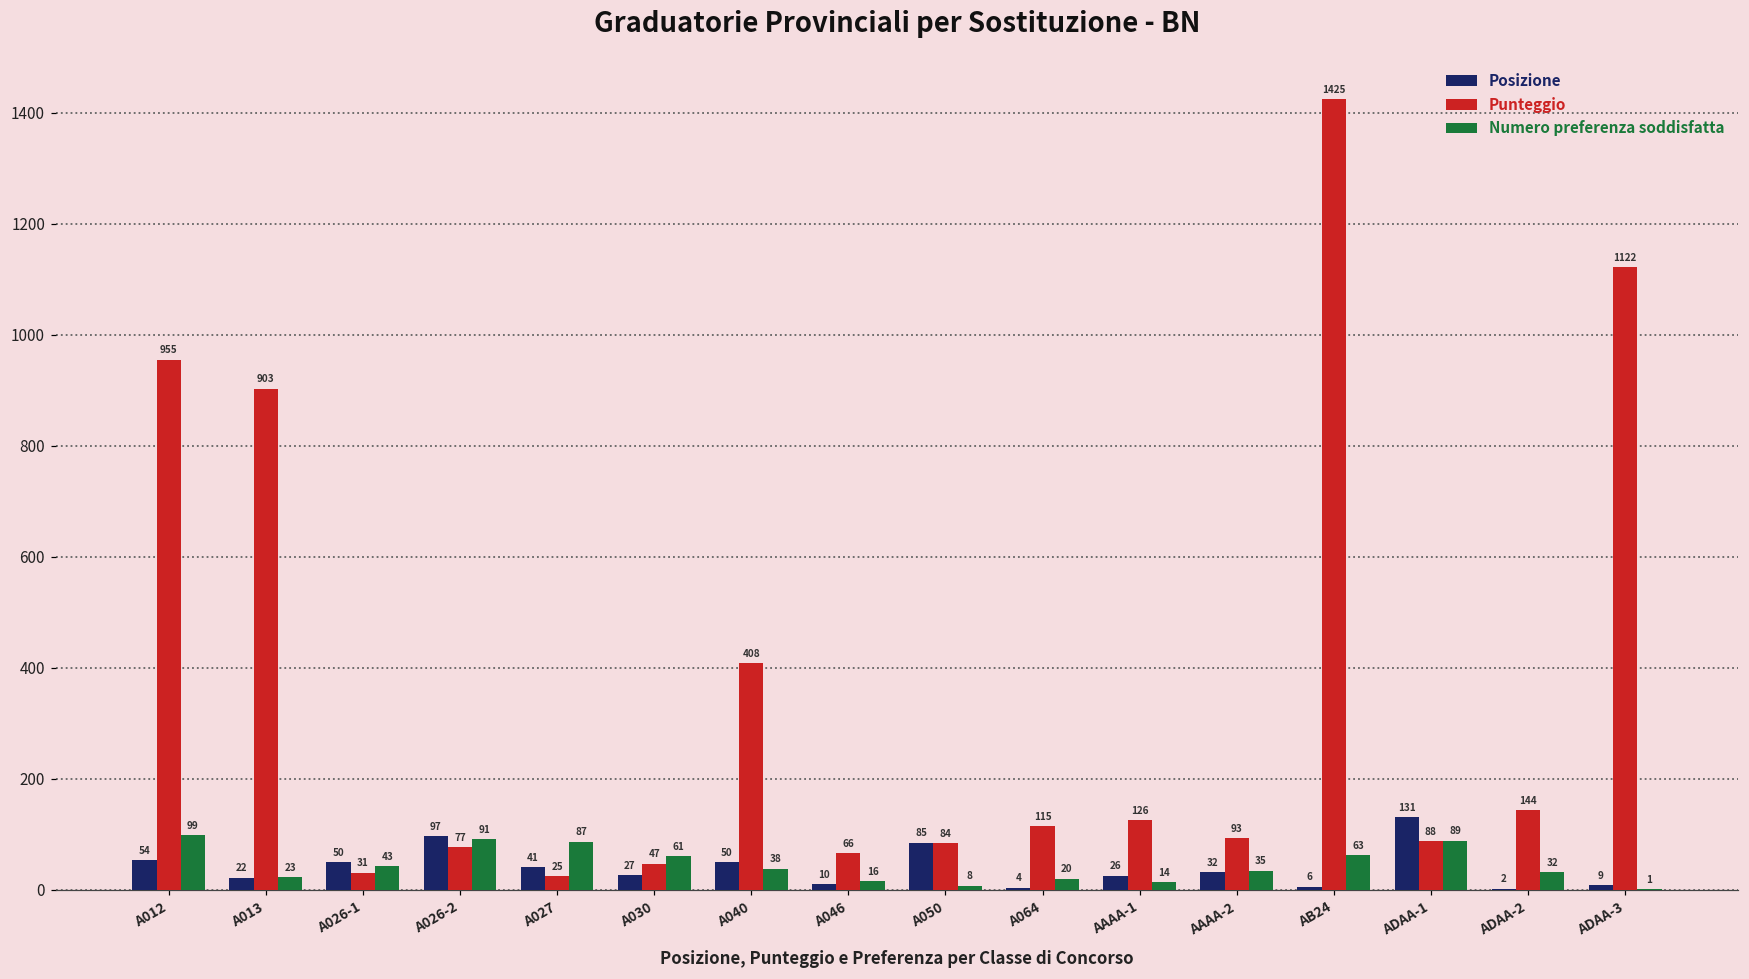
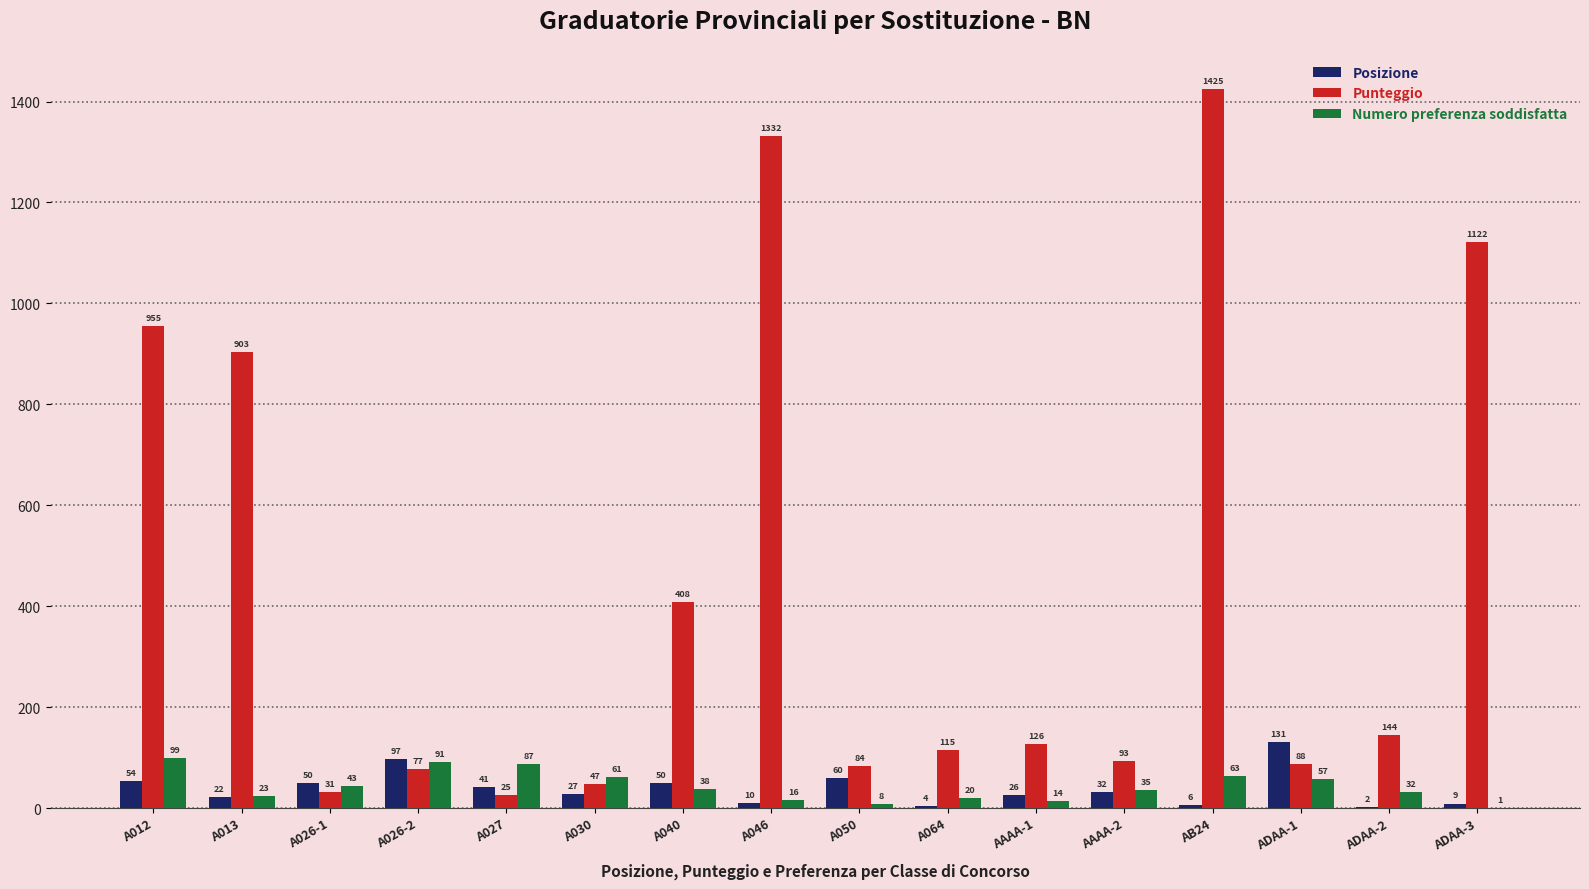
  {
    "Posizione": {
      "A012": 54,
      "A013": 22,
      "A026-1": 50,
      "A026-2": 97,
      "A027": 41,
      "A030": 27,
      "A040": 50,
      "A046": 10,
-     "A050": 85,
+     "A050": 60,
      "A064": 4,
      "AAAA-1": 26,
      "AAAA-2": 32,
      "AB24": 6,
      "ADAA-1": 131,
      "ADAA-2": 2,
      "ADAA-3": 9
    },
    "Punteggio": {
      "A012": 955,
      "A013": 903,
      "A026-1": 31,
      "A026-2": 77,
      "A027": 25,
      "A030": 47,
      "A040": 408,
-     "A046": 66,
+     "A046": 1332,
      "A050": 84,
      "A064": 115,
      "AAAA-1": 126,
      "AAAA-2": 93,
      "AB24": 1425,
      "ADAA-1": 88,
      "ADAA-2": 144,
      "ADAA-3": 1122
    },
    "Numero preferenza soddisfatta": {
      "A012": 99,
      "A013": 23,
      "A026-1": 43,
      "A026-2": 91,
      "A027": 87,
      "A030": 61,
      "A040": 38,
      "A046": 16,
      "A050": 8,
      "A064": 20,
      "AAAA-1": 14,
      "AAAA-2": 35,
      "AB24": 63,
-     "ADAA-1": 89,
+     "ADAA-1": 57,
      "ADAA-2": 32,
      "ADAA-3": 1
    }
  }
